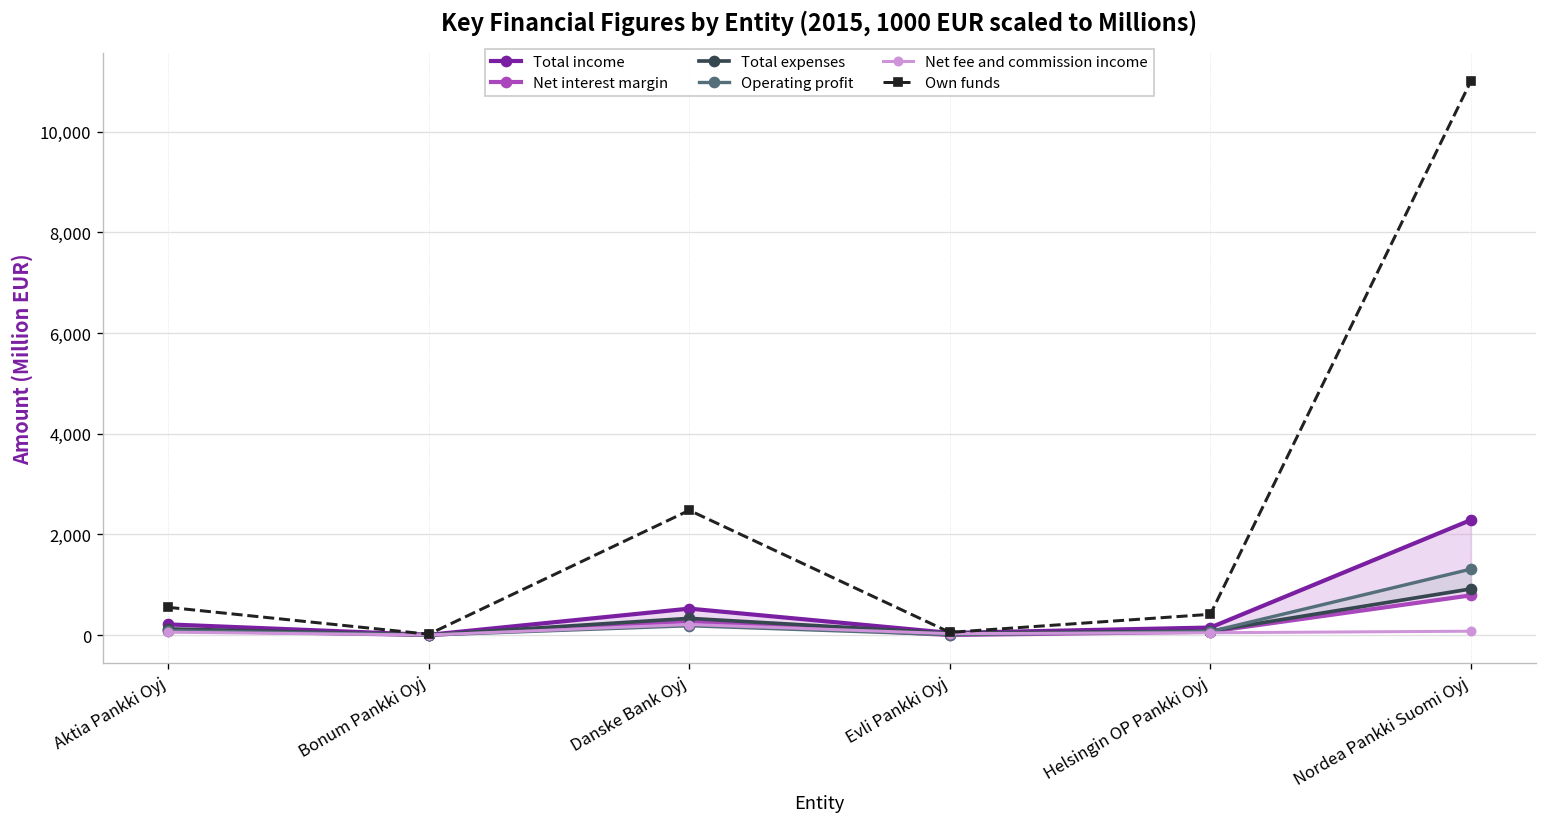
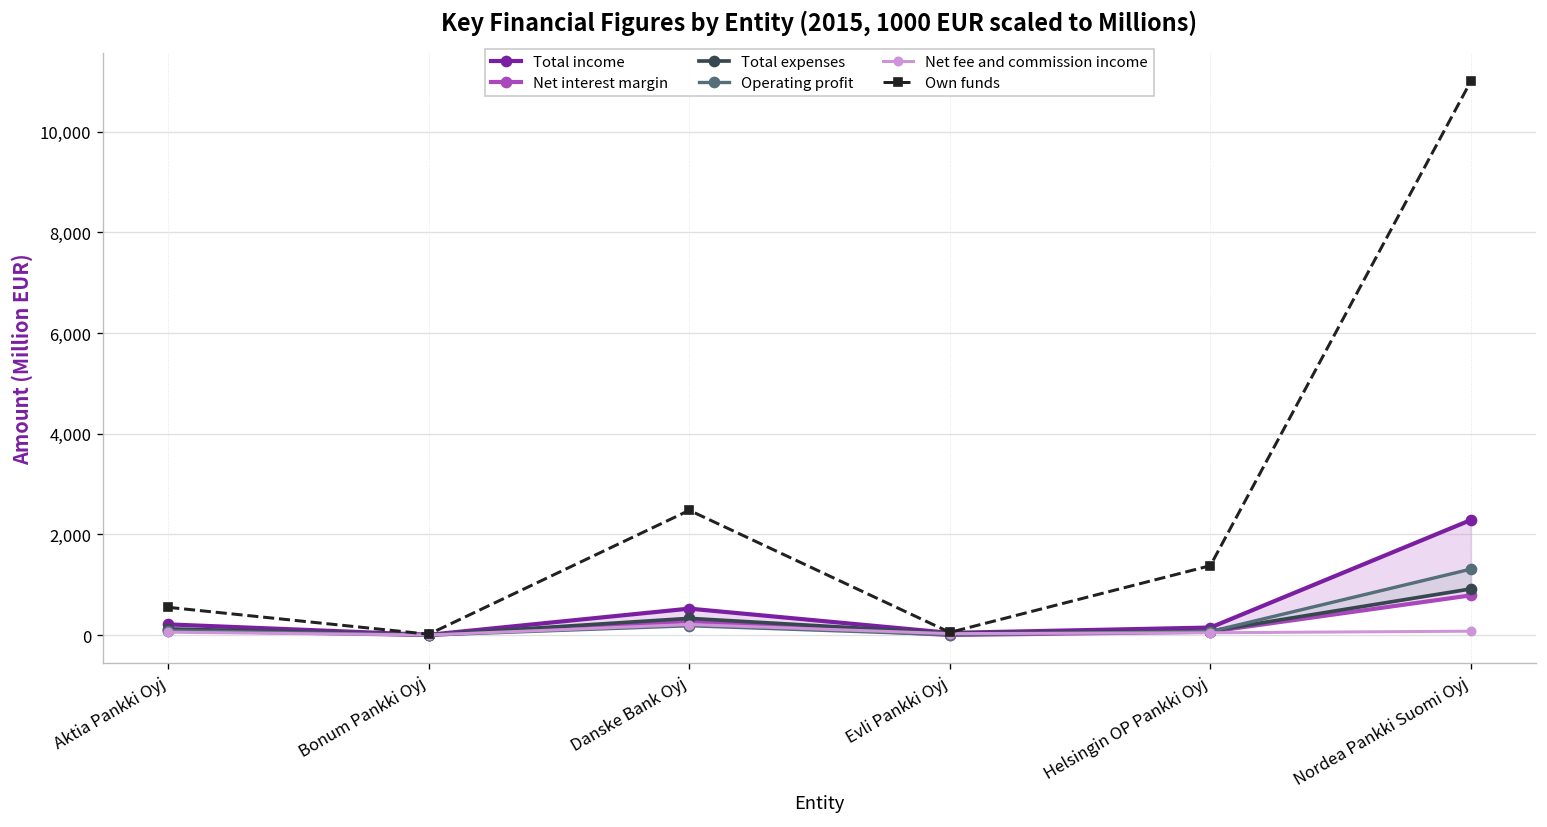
  {
    "Total income": {
      "Aktia Pankki Oyj": "200",
      "Danske Bank Oyj": "500",
      "Helsingin OP Pankki Oyj": "200",
      "Nordea Pankki Suomi Oyj": "2,300"
    },
    "Net interest margin": {
      "Nordea Pankki Suomi Oyj": "800"
    },
    "Total expenses": {
      "Nordea Pankki Suomi Oyj": "900"
    },
    "Own funds": {
      "Aktia Pankki Oyj": "600",
      "Danske Bank Oyj": "2,500",
-     "Helsingin OP Pankki Oyj": "400",
+     "Helsingin OP Pankki Oyj": "1,400",
      "Nordea Pankki Suomi Oyj": "11,000"
    }
  }
